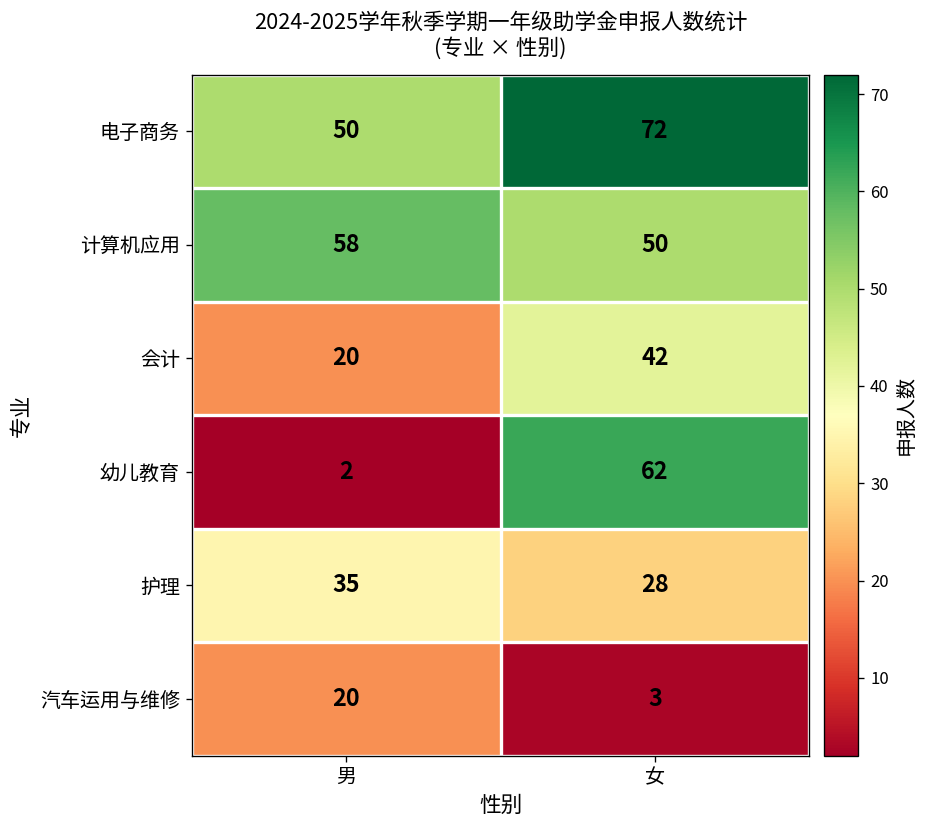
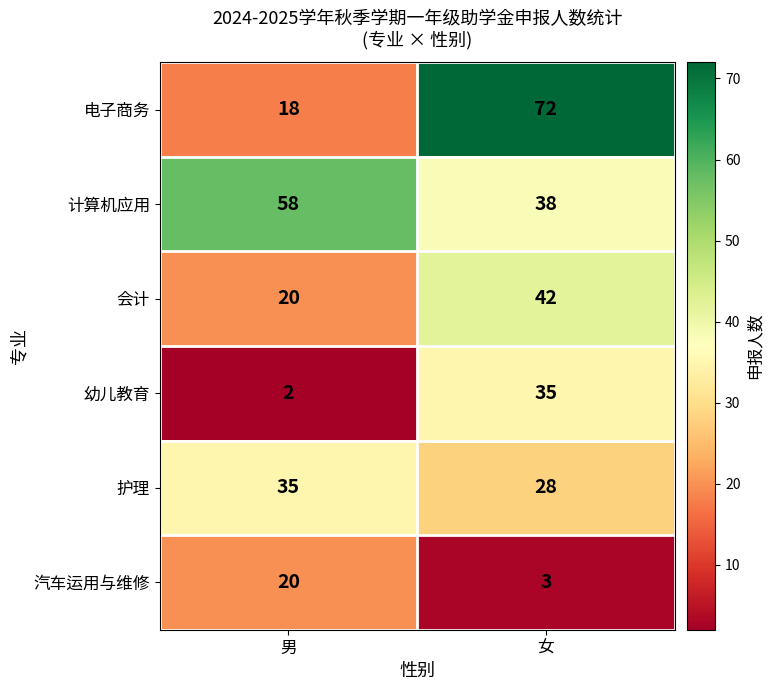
  {
    "电子商务": {
-     "男": 50,
+     "男": 18,
      "女": 72
    },
    "计算机应用": {
      "男": 58,
-     "女": 50
+     "女": 38
    },
    "会计": {
      "男": 20,
      "女": 42
    },
    "幼儿教育": {
      "男": 2,
-     "女": 62
+     "女": 35
    },
    "护理": {
      "男": 35,
      "女": 28
    },
    "汽车运用与维修": {
      "男": 20,
      "女": 3
    }
  }
